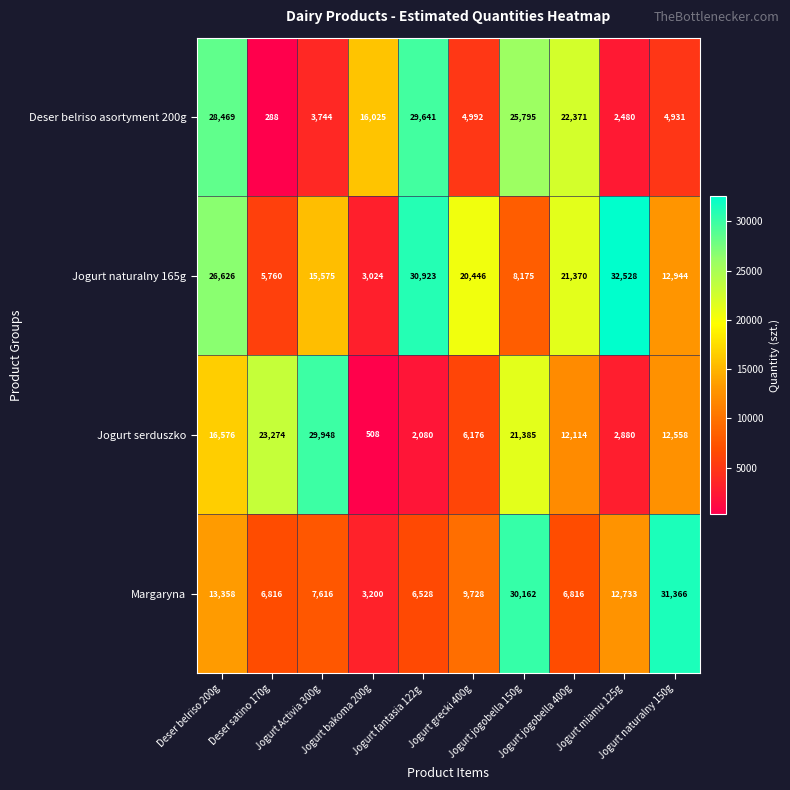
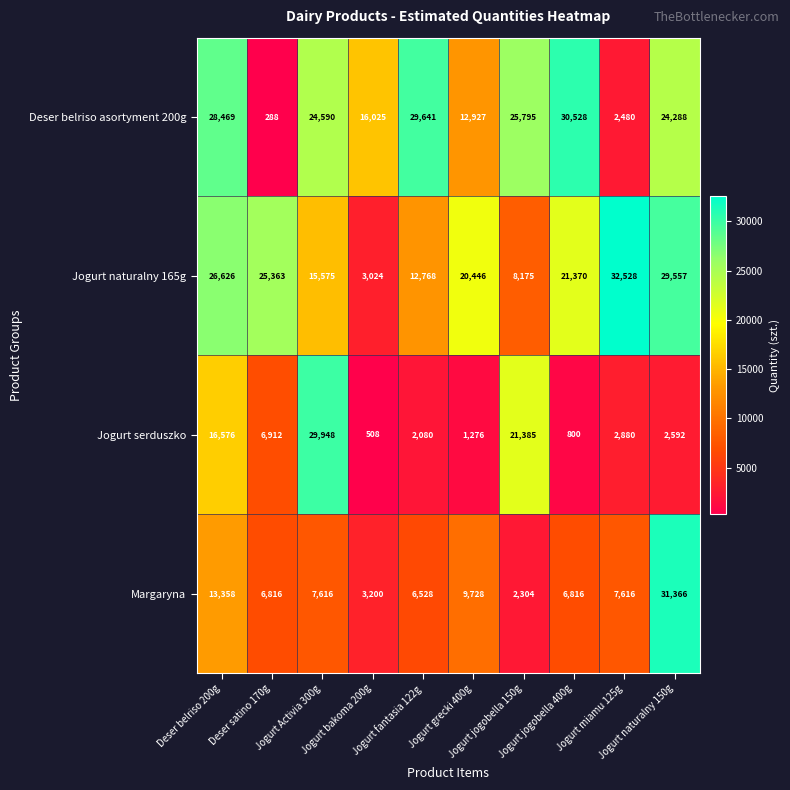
  {
    "Deser belriso asortyment 200g": {
      "Deser belriso 200g": "28,469",
      "Deser satino 170g": "288",
-     "Jogurt Activia 300g": "3,744",
+     "Jogurt Activia 300g": "24,590",
      "Jogurt bakoma 200g": "16,025",
      "Jogurt fantasia 122g": "29,641",
-     "Jogurt grecki 400g": "4,992",
+     "Jogurt grecki 400g": "12,927",
      "Jogurt jogobella 150g": "25,795",
-     "Jogurt jogobella 400g": "22,371",
+     "Jogurt jogobella 400g": "30,528",
      "Jogurt miamu 125g": "2,480",
-     "Jogurt naturalny 150g": "4,931"
+     "Jogurt naturalny 150g": "24,288"
    },
    "Jogurt naturalny 165g": {
      "Deser belriso 200g": "26,626",
-     "Deser satino 170g": "5,760",
+     "Deser satino 170g": "25,363",
      "Jogurt Activia 300g": "15,575",
      "Jogurt bakoma 200g": "3,024",
-     "Jogurt fantasia 122g": "30,923",
+     "Jogurt fantasia 122g": "12,768",
      "Jogurt grecki 400g": "20,446",
      "Jogurt jogobella 150g": "8,175",
      "Jogurt jogobella 400g": "21,370",
      "Jogurt miamu 125g": "32,528",
-     "Jogurt naturalny 150g": "12,944"
+     "Jogurt naturalny 150g": "29,557"
    },
    "Jogurt serduszko": {
      "Deser belriso 200g": "16,576",
-     "Deser satino 170g": "23,274",
+     "Deser satino 170g": "6,912",
      "Jogurt Activia 300g": "29,948",
      "Jogurt bakoma 200g": "508",
      "Jogurt fantasia 122g": "2,080",
-     "Jogurt grecki 400g": "6,176",
+     "Jogurt grecki 400g": "1,276",
      "Jogurt jogobella 150g": "21,385",
-     "Jogurt jogobella 400g": "12,114",
+     "Jogurt jogobella 400g": "800",
      "Jogurt miamu 125g": "2,880",
-     "Jogurt naturalny 150g": "12,558"
+     "Jogurt naturalny 150g": "2,592"
    },
    "Margaryna": {
      "Deser belriso 200g": "13,358",
      "Deser satino 170g": "6,816",
      "Jogurt Activia 300g": "7,616",
      "Jogurt bakoma 200g": "3,200",
      "Jogurt fantasia 122g": "6,528",
      "Jogurt grecki 400g": "9,728",
-     "Jogurt jogobella 150g": "30,162",
+     "Jogurt jogobella 150g": "2,304",
      "Jogurt jogobella 400g": "6,816",
-     "Jogurt miamu 125g": "12,733",
+     "Jogurt miamu 125g": "7,616",
      "Jogurt naturalny 150g": "31,366"
    }
  }
